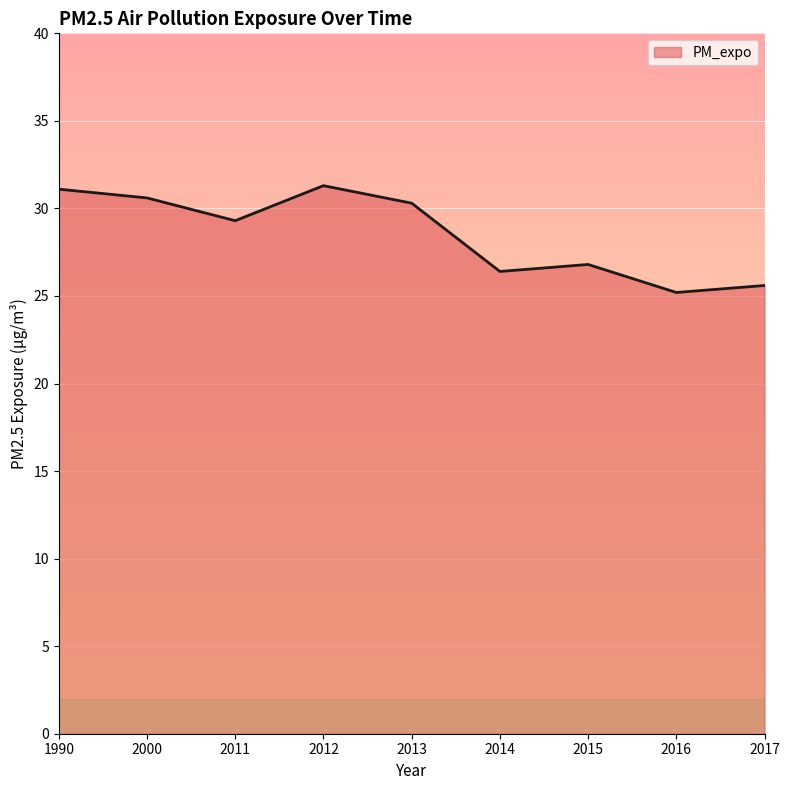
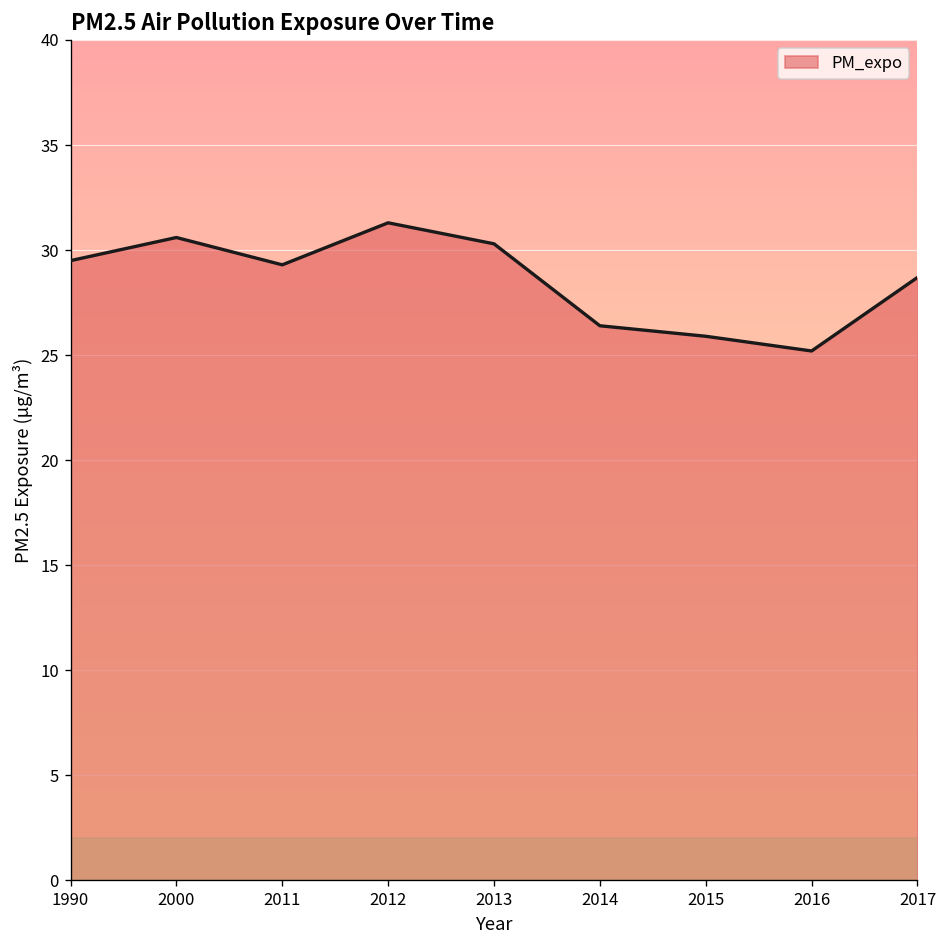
  {
-   "1990": 31.1,
+   "1990": 29.5,
    "2000": 30.6,
    "2011": 29.3,
    "2012": 31.3,
    "2013": 30.3,
    "2014": 26.4,
-   "2015": 26.8,
+   "2015": 25.9,
    "2016": 25.2,
-   "2017": 25.6
+   "2017": 28.7
  }
